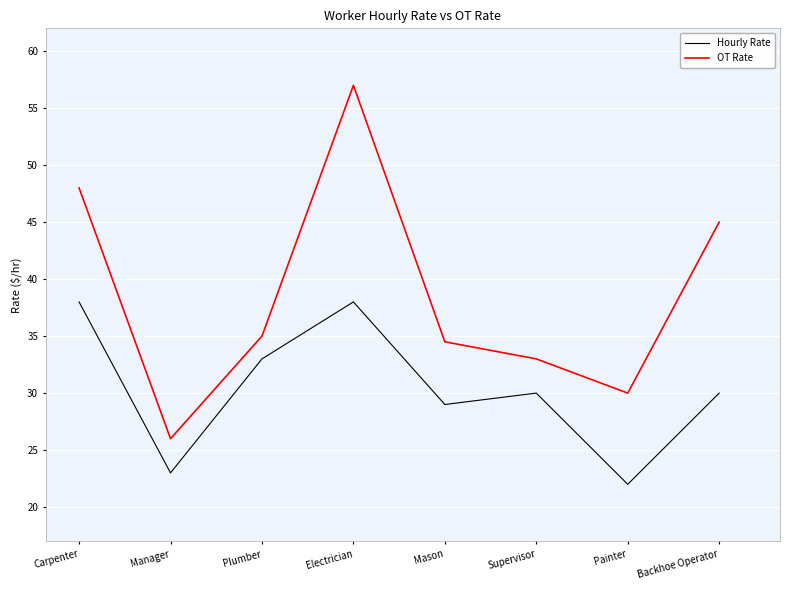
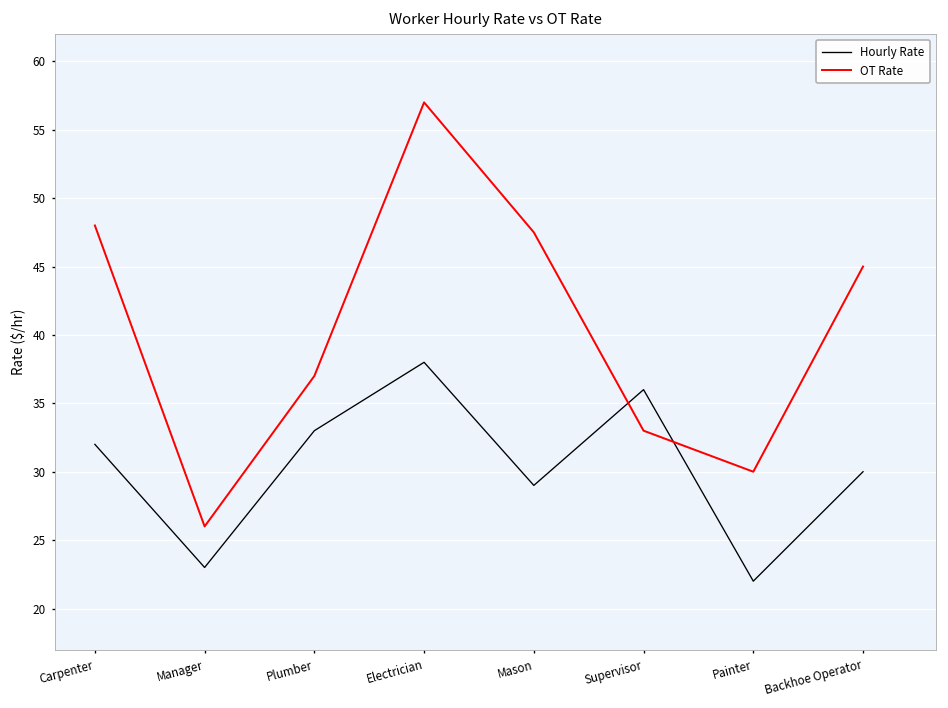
  {
    "Hourly Rate": {
-     "Carpenter": 38,
+     "Carpenter": 32,
      "Manager": 23,
      "Plumber": 33,
      "Electrician": 38,
      "Mason": 29,
-     "Supervisor": 30,
+     "Supervisor": 36,
      "Painter": 22,
      "Backhoe Operator": 30
    },
    "OT Rate": {
      "Carpenter": 48.0,
      "Manager": 26.0,
-     "Plumber": 35,
+     "Plumber": 37,
      "Electrician": 57.0,
-     "Mason": 34.5,
+     "Mason": 47.5,
      "Supervisor": 33.0,
      "Painter": 30.0,
      "Backhoe Operator": 45.0
    }
  }
